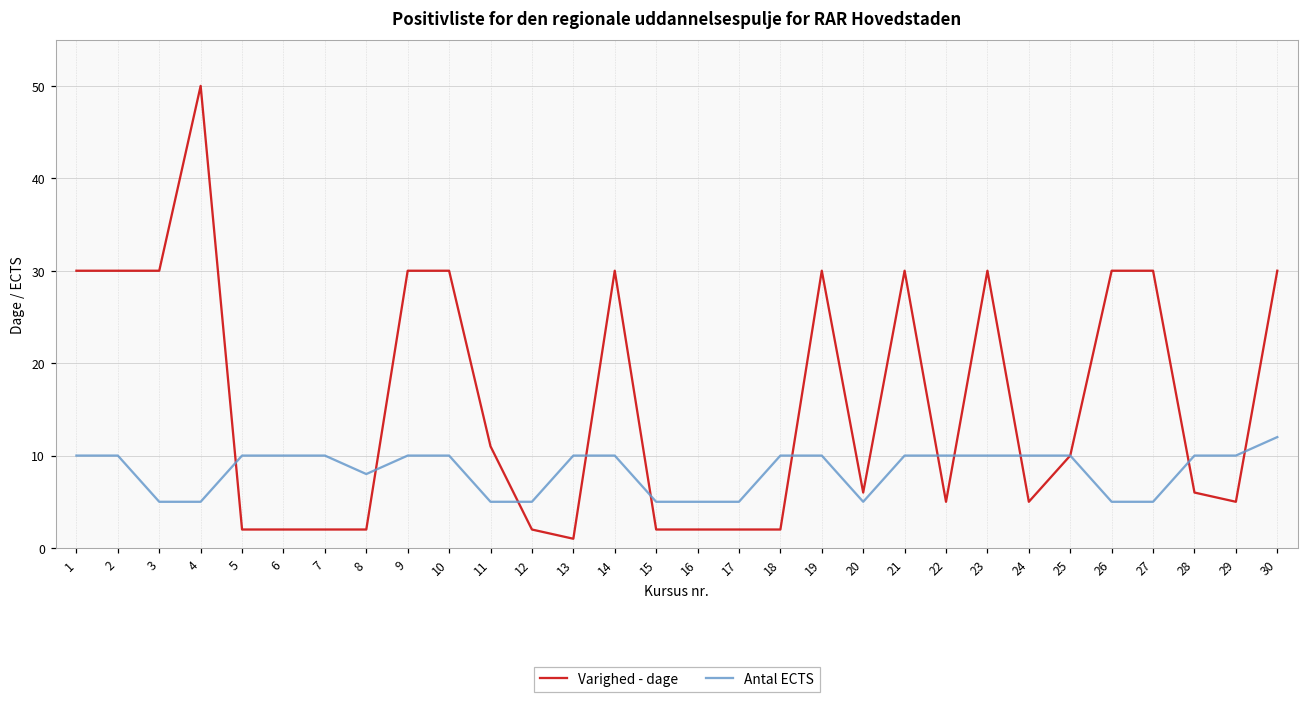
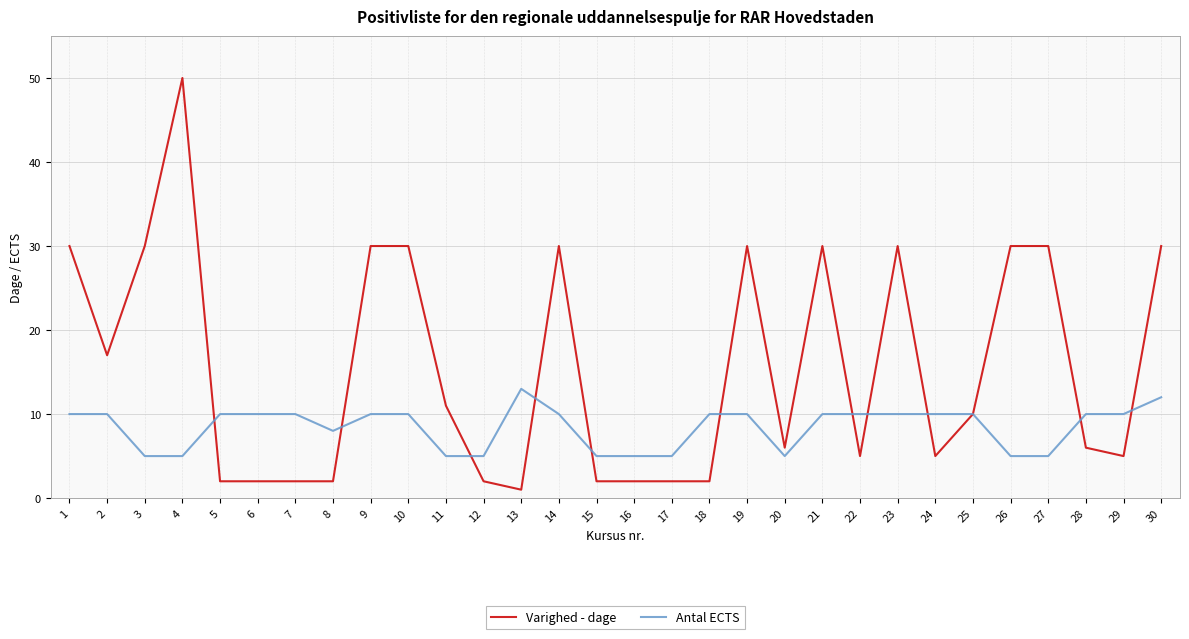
  {
    "Varighed - dage": {
      "1": 30,
-     "2": 30,
+     "2": 17,
      "3": 30,
      "4": 50,
      "5": 2,
      "6": 2,
      "7": 2,
      "8": 2,
      "9": 30,
      "10": 30,
      "11": 11,
      "12": 2,
      "13": 1,
      "14": 30,
      "15": 2,
      "16": 2,
      "17": 2,
      "18": 2,
      "19": 30,
      "20": 6,
      "21": 30,
      "22": 5,
      "23": 30,
      "24": 5,
      "26": 30,
      "27": 30,
      "28": 6,
      "29": 5,
      "30": 30
    },
    "Antal ECTS": {
      "1": 10,
      "2": 10,
      "3": 5,
      "4": 5,
      "5": 10,
      "6": 10,
      "7": 10,
      "8": 8,
      "9": 10,
      "10": 10,
      "11": 5,
      "12": 5,
-     "13": 10,
+     "13": 13,
      "14": 10,
      "15": 5,
      "16": 5,
      "17": 5,
      "18": 10,
      "19": 10,
      "20": 5,
      "21": 10,
      "22": 10,
      "23": 10,
      "24": 10,
      "26": 5,
      "27": 5,
      "28": 10,
      "29": 10,
      "30": 12
    }
  }
